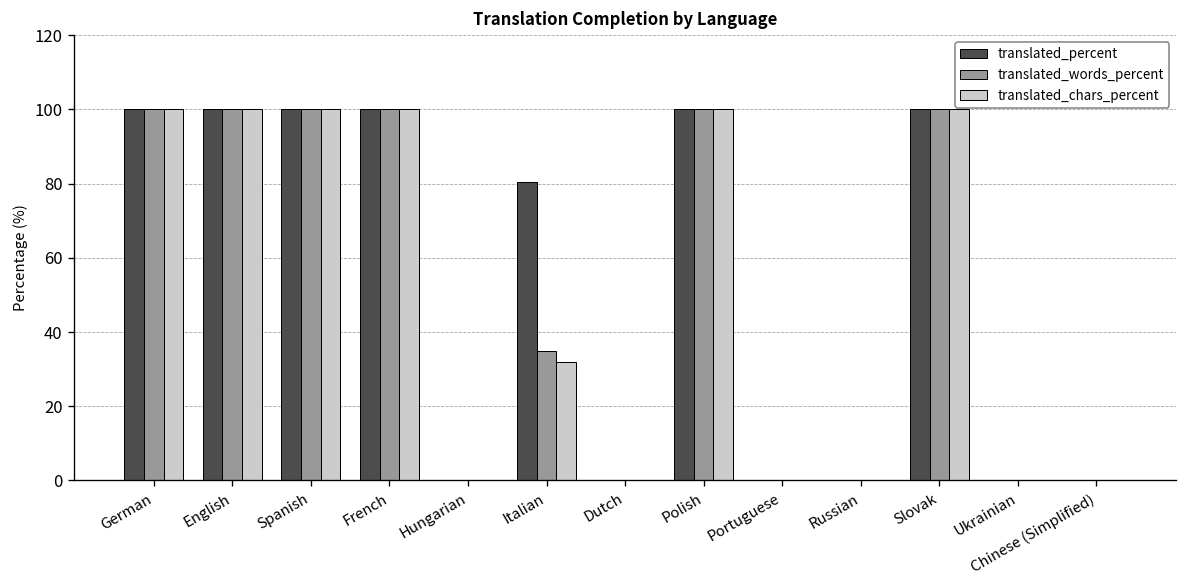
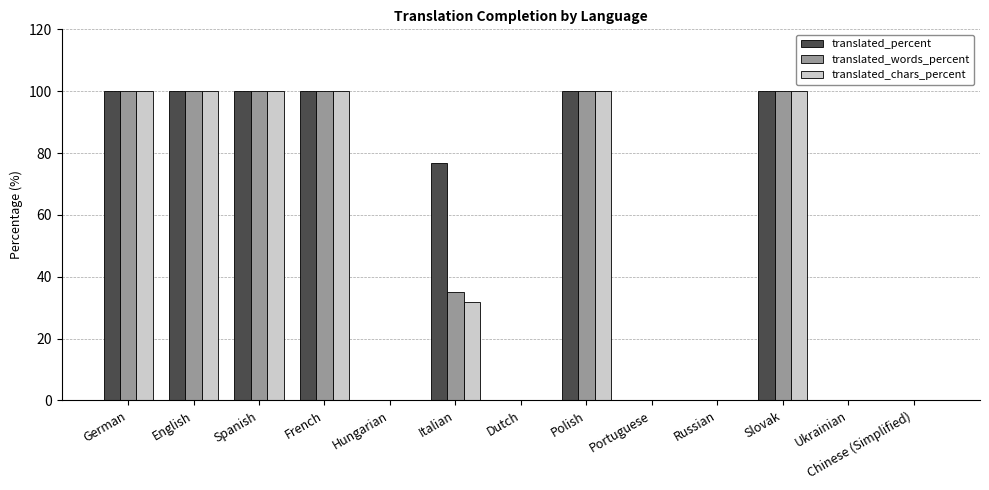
  {
    "translated_percent": {
      "German": 100,
      "English": 100,
      "Spanish": 100,
      "French": 100,
      "Hungarian": 0,
-     "Italian": 81,
+     "Italian": 77,
      "Dutch": 0,
      "Polish": 100,
      "Portuguese": 0,
      "Russian": 0,
      "Slovak": 100,
      "Ukrainian": 0,
      "Chinese (Simplified)": 0
    },
    "translated_words_percent": {
      "German": 100,
      "English": 100,
      "Spanish": 100,
      "French": 100,
      "Hungarian": 0,
      "Italian": 35,
      "Dutch": 0,
      "Polish": 100,
      "Portuguese": 0,
      "Russian": 0,
      "Slovak": 100,
      "Ukrainian": 0,
      "Chinese (Simplified)": 0
    },
    "translated_chars_percent": {
      "German": 100,
      "English": 100,
      "Spanish": 100,
      "French": 100,
      "Hungarian": 0,
      "Italian": 32,
      "Dutch": 0,
      "Polish": 100,
      "Portuguese": 0,
      "Russian": 0,
      "Slovak": 100,
      "Ukrainian": 0,
      "Chinese (Simplified)": 0
    }
  }
